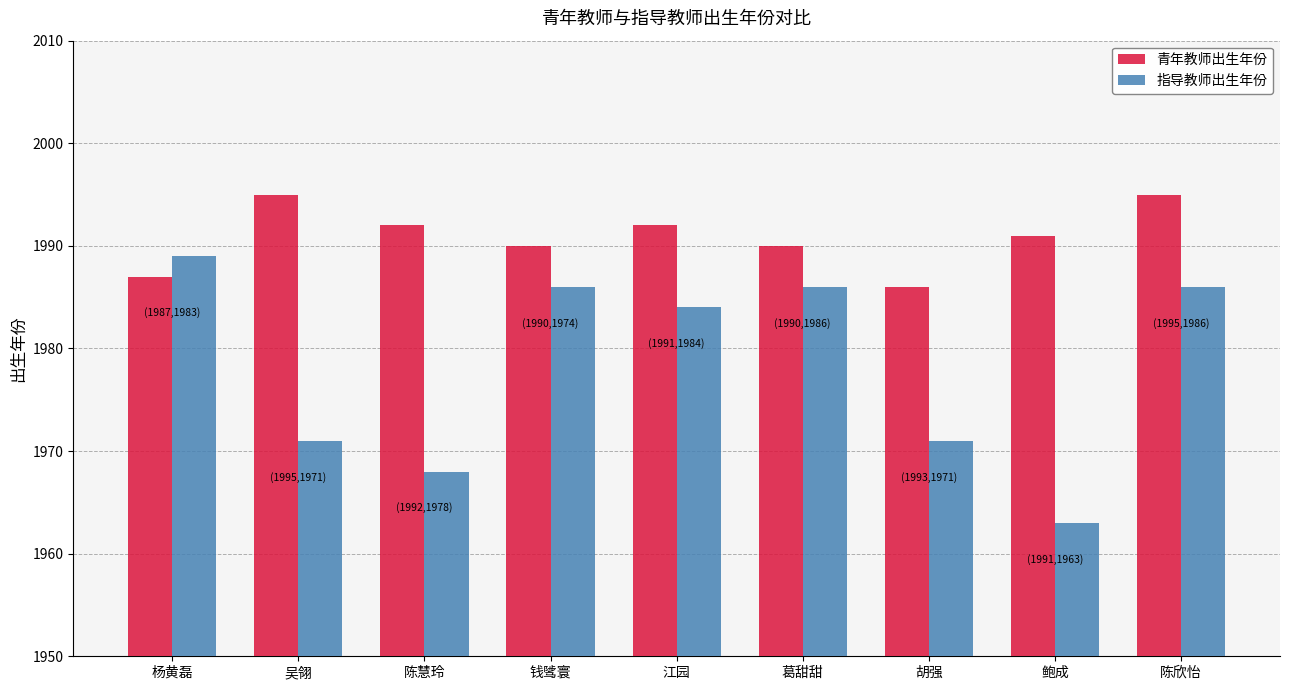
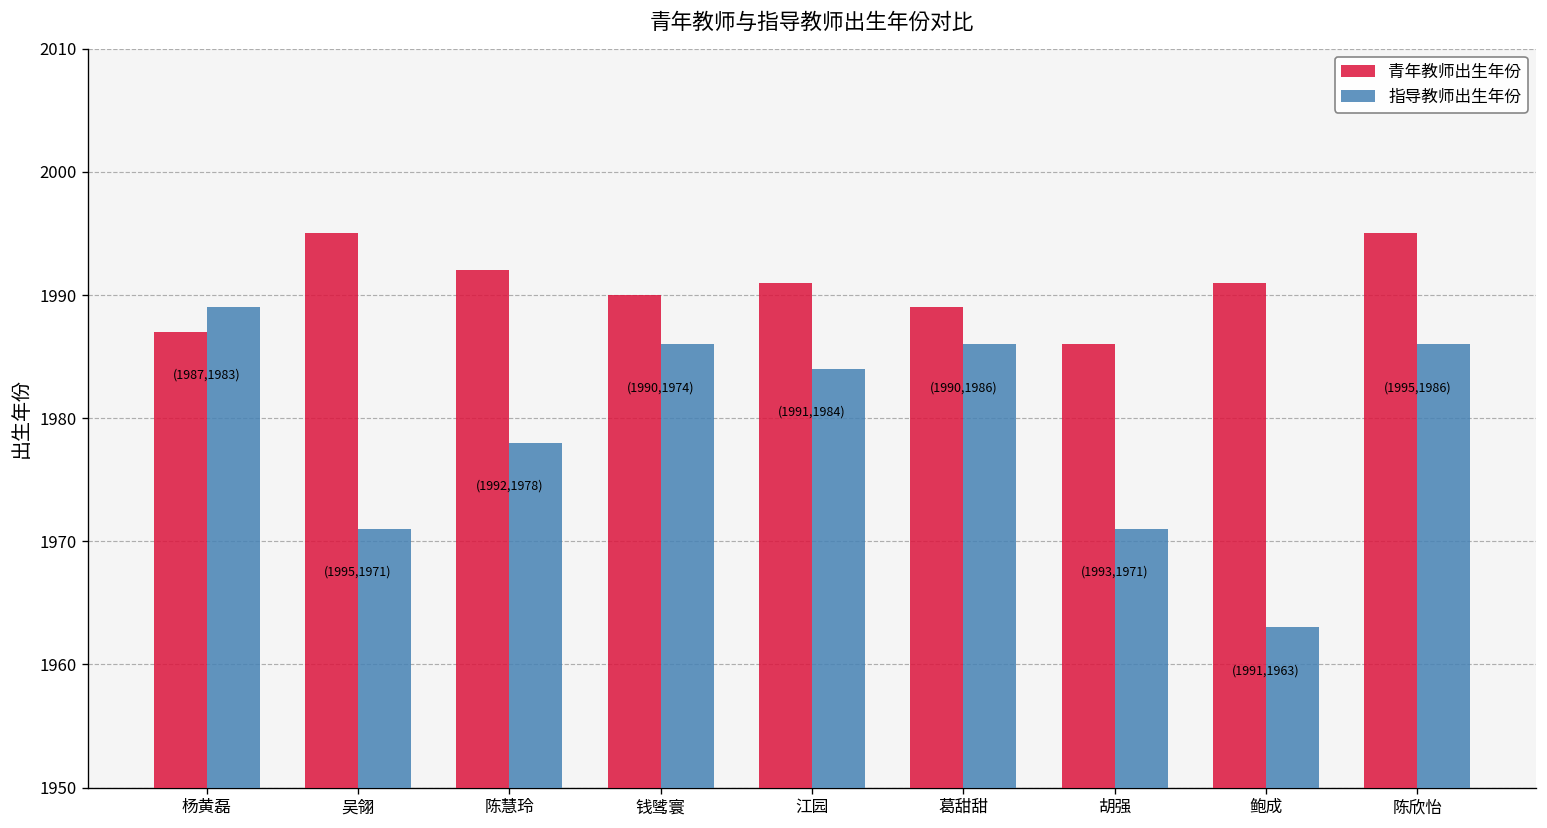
  {
    "青年教师出生年份": {
      "钱骘寰": 1990,
-     "江园": 1992,
-     "葛甜甜": 1990,
+     "江园": 1991,
+     "葛甜甜": 1989,
      "胡强": 1986,
      "鲍成": 1991,
      "陈欣怡": 1995
    },
    "指导教师出生年份": {
      "杨黄磊": 1989,
      "吴翎": 1971,
-     "陈慧玲": 1968
+     "陈慧玲": 1978
    }
  }
